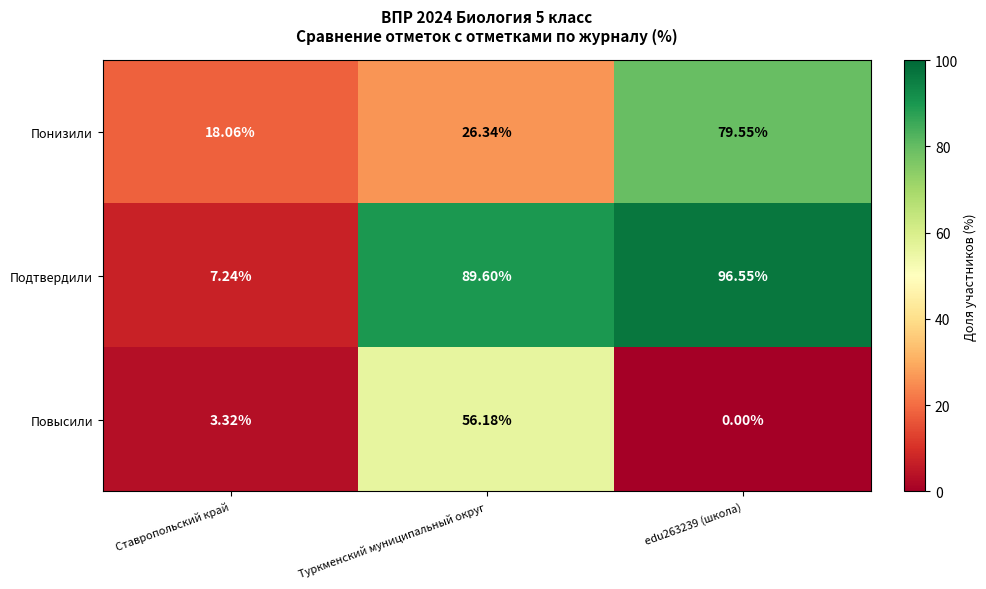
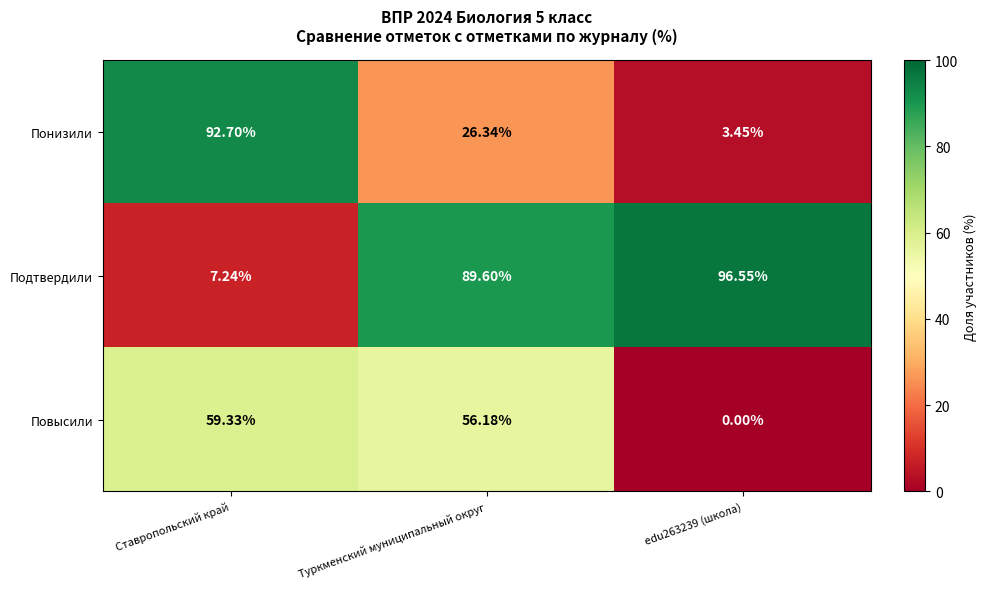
  {
    "Понизили": {
-     "Ставропольский край": "18.06%",
+     "Ставропольский край": "92.70%",
      "Туркменский муниципальный округ": "26.34%",
-     "edu263239 (школа)": "79.55%"
+     "edu263239 (школа)": "3.45%"
    },
    "Подтвердили": {
      "Ставропольский край": "7.24%",
      "Туркменский муниципальный округ": "89.60%",
      "edu263239 (школа)": "96.55%"
    },
    "Повысили": {
-     "Ставропольский край": "3.32%",
+     "Ставропольский край": "59.33%",
      "Туркменский муниципальный округ": "56.18%",
      "edu263239 (школа)": "0.00%"
    }
  }
